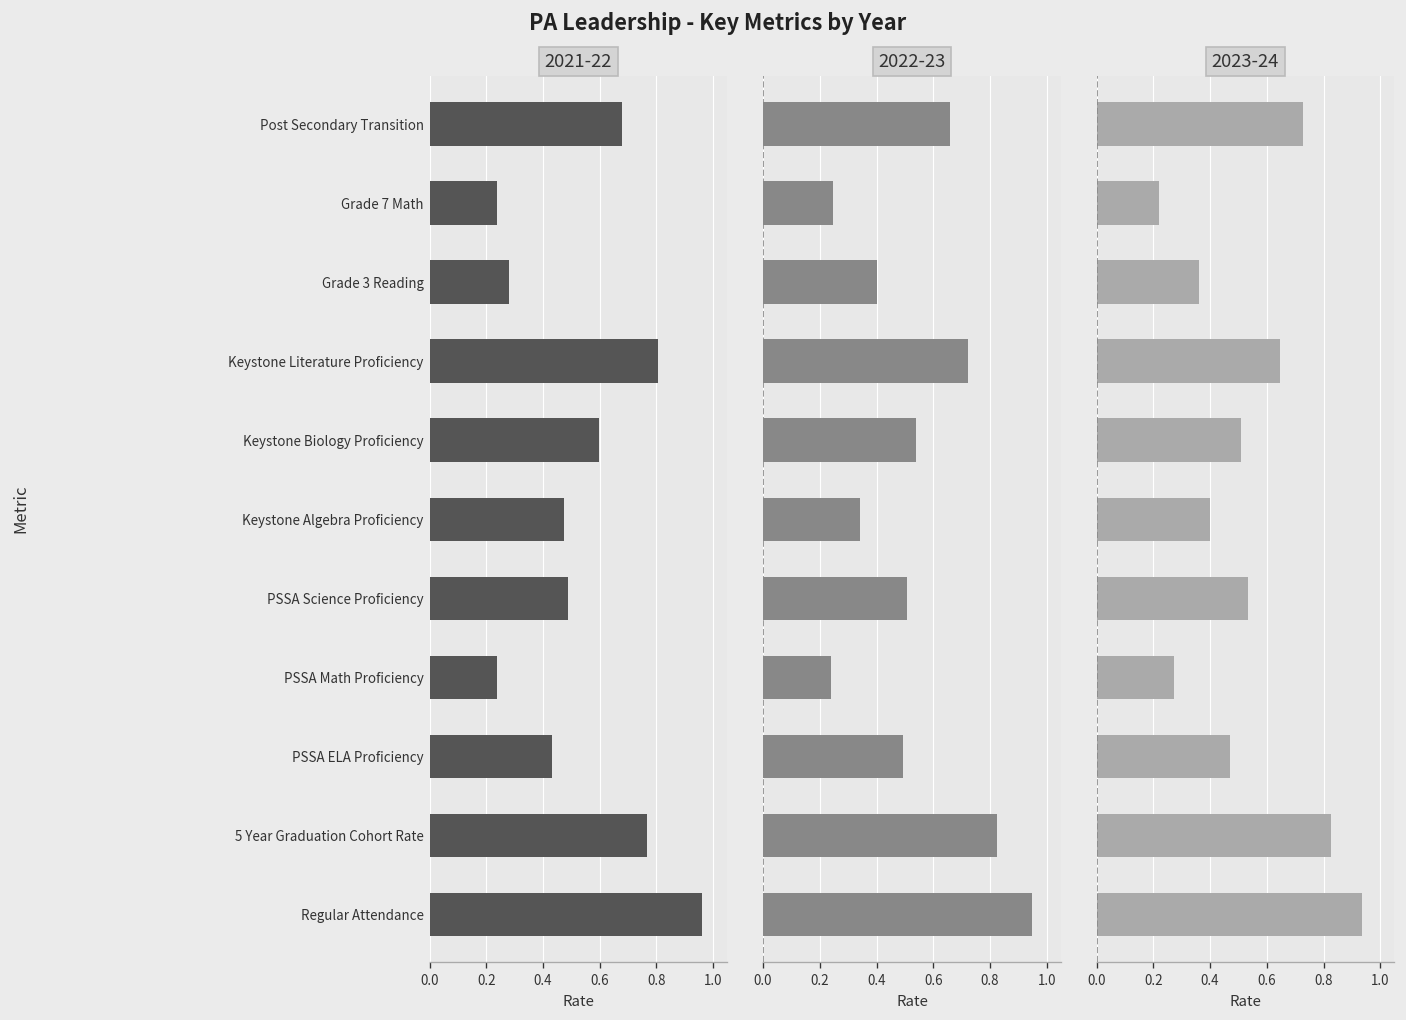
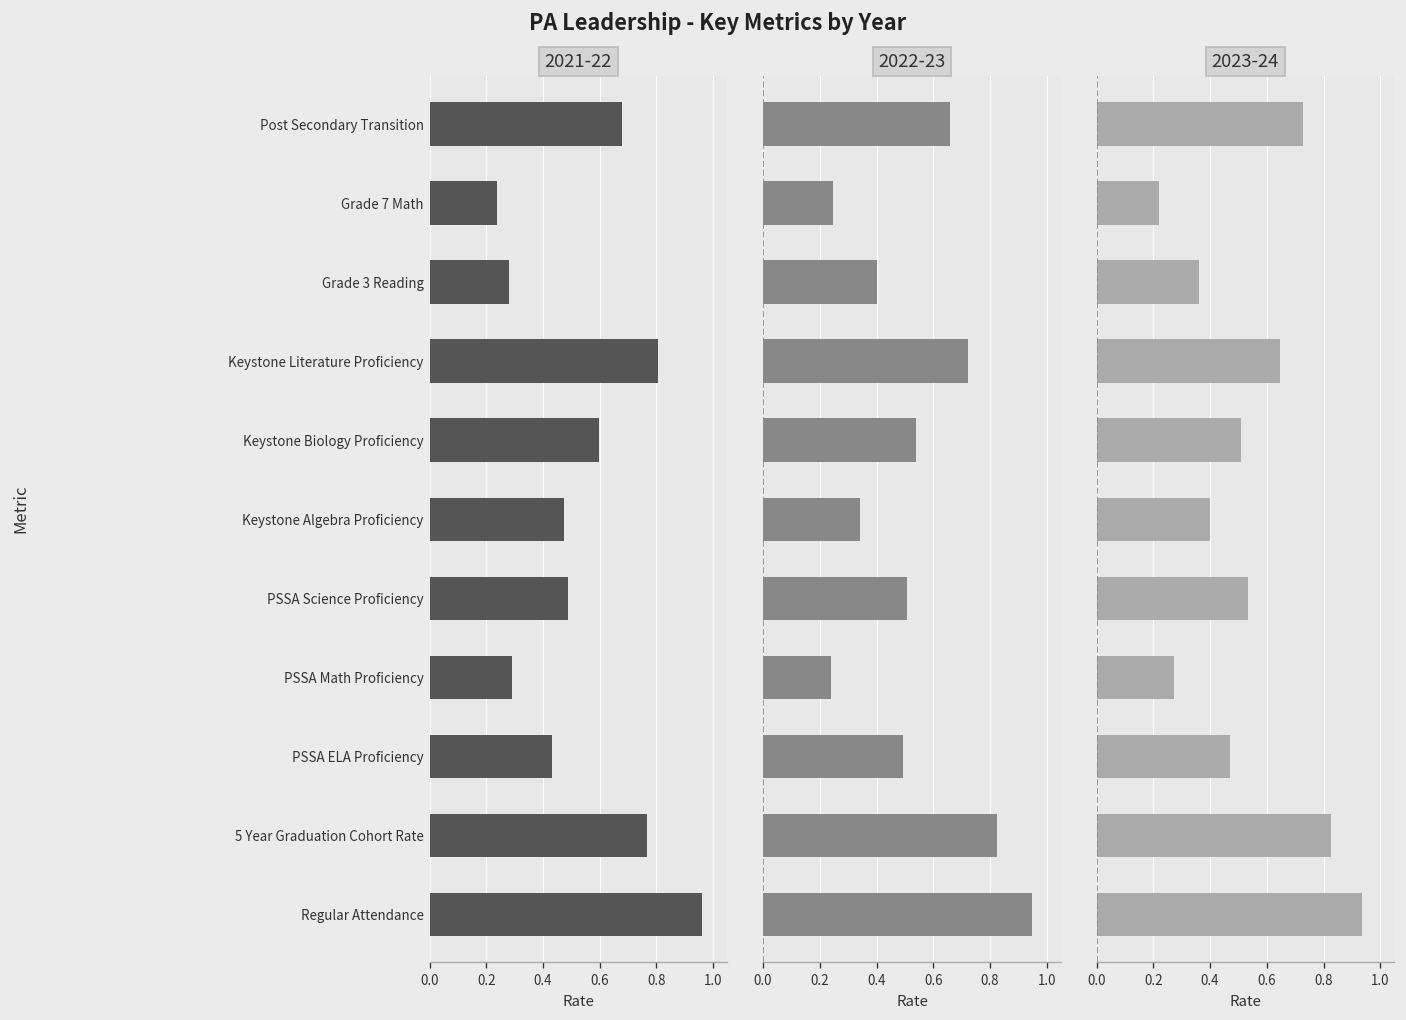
  {
    "2021-22": {
      "Post Secondary Transition": 0.68,
      "Grade 7 Math": 0.24,
      "Grade 3 Reading": 0.28,
      "Keystone Literature Proficiency": 0.80,
      "Keystone Biology Proficiency": 0.60,
      "Keystone Algebra Proficiency": 0.48,
      "PSSA Science Proficiency": 0.49,
-     "PSSA Math Proficiency": 0.24,
+     "PSSA Math Proficiency": 0.29,
      "PSSA ELA Proficiency": 0.43,
      "5 Year Graduation Cohort Rate": 0.77,
      "Regular Attendance": 0.96
    }
  }
